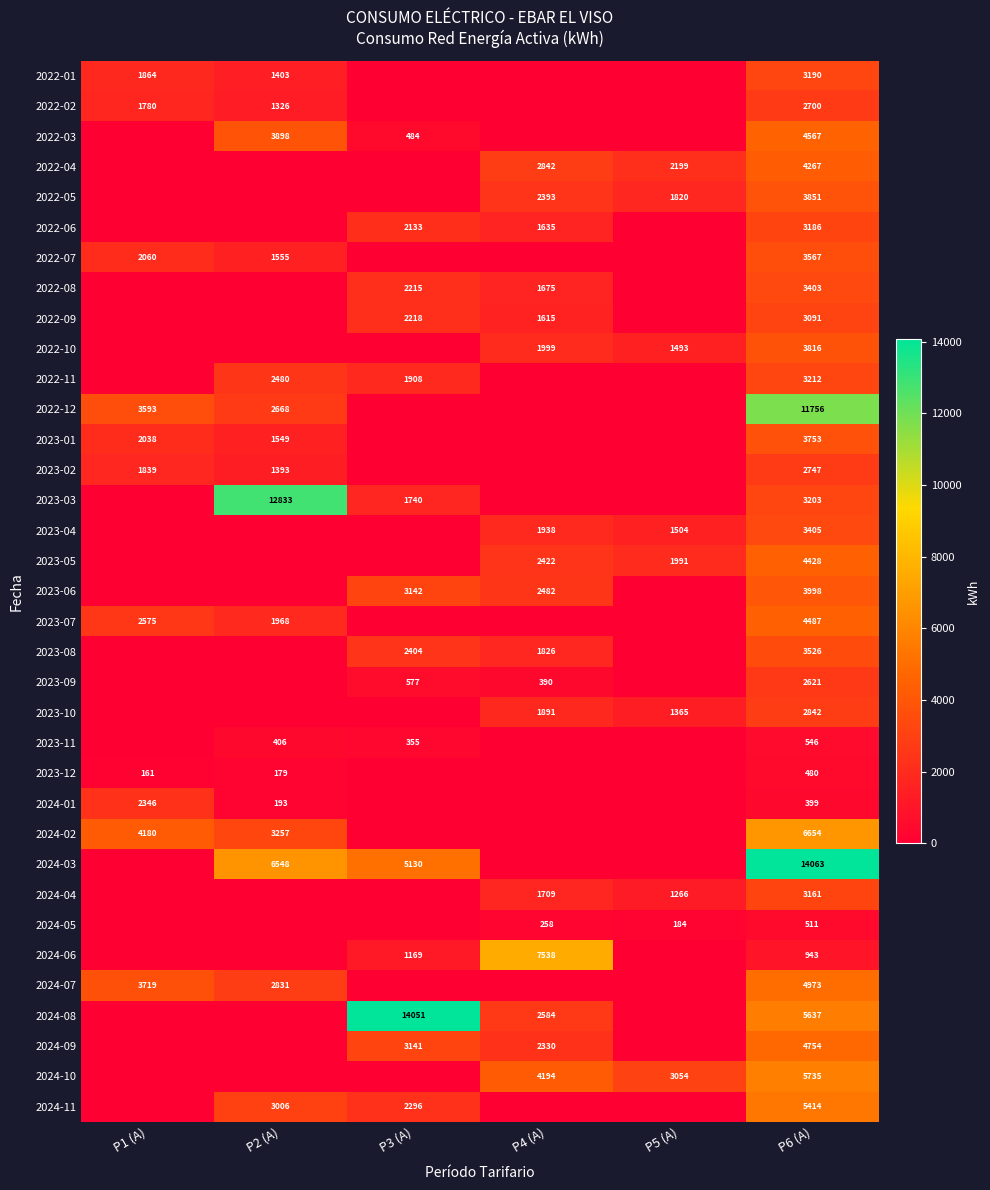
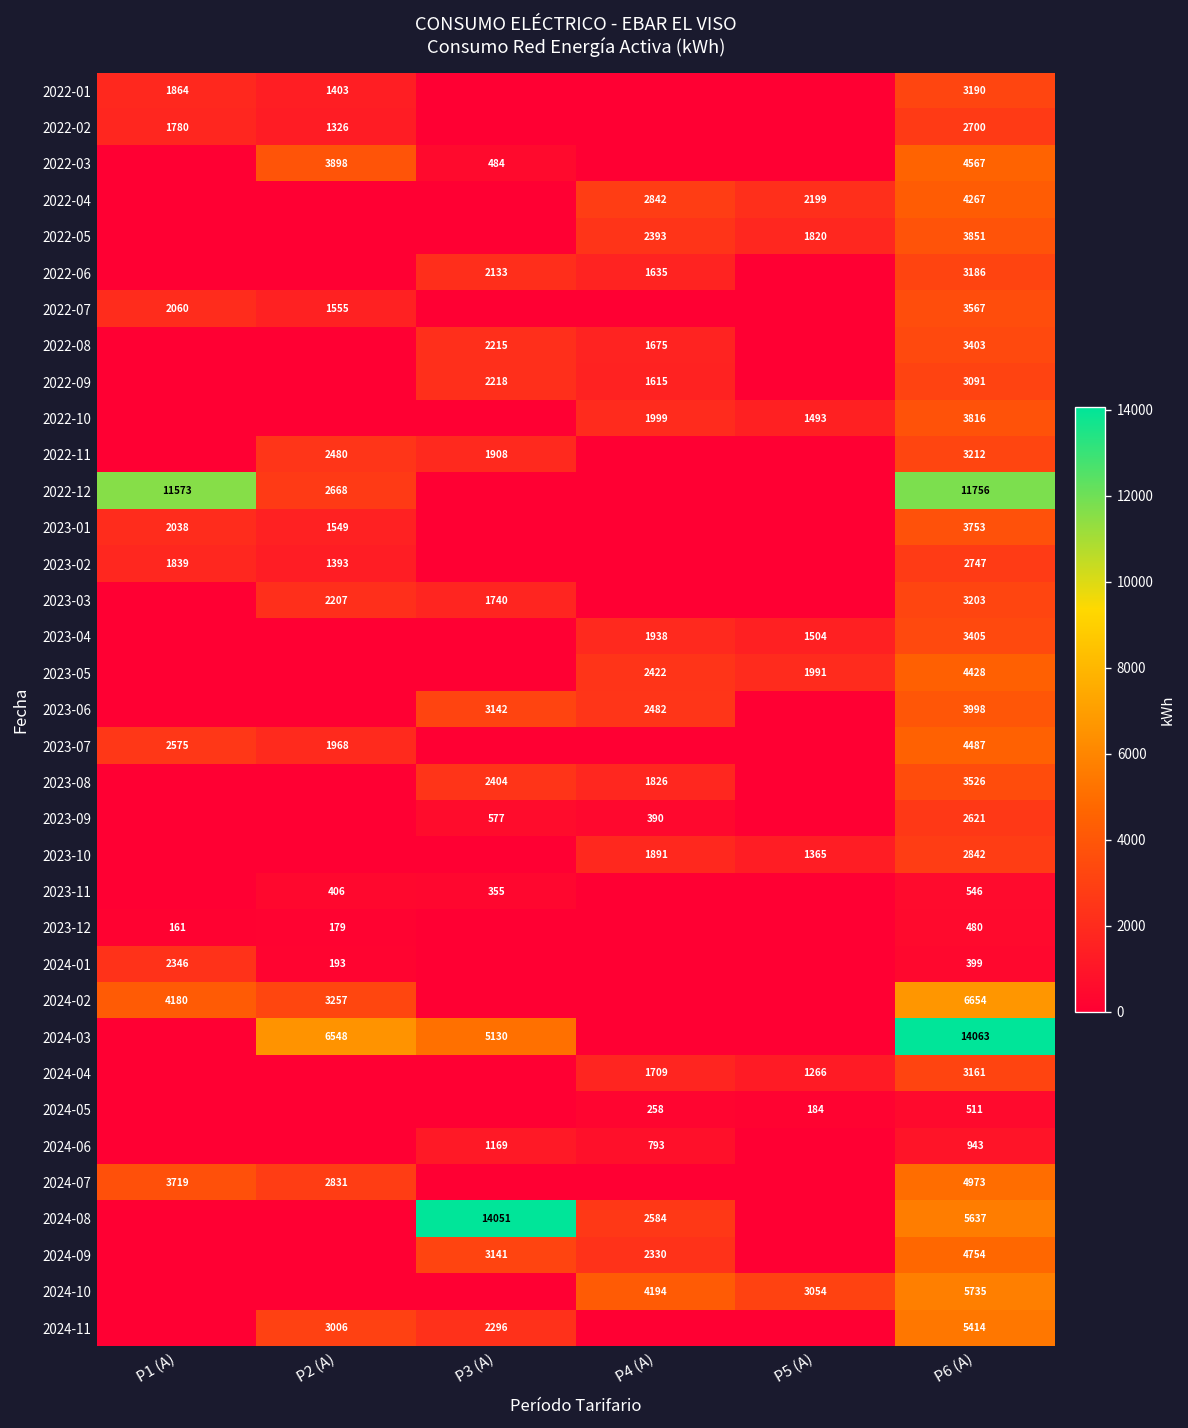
  {
    "2022-01": {
      "P1 (A)": 1864,
      "P2 (A)": 1403,
      "P6 (A)": 3190
    },
    "2022-02": {
      "P1 (A)": 1780,
      "P2 (A)": 1326,
      "P6 (A)": 2700
    },
    "2022-03": {
      "P2 (A)": 3898,
      "P3 (A)": 484,
      "P6 (A)": 4567
    },
    "2022-04": {
      "P4 (A)": 2842,
      "P5 (A)": 2199,
      "P6 (A)": 4267
    },
    "2022-05": {
      "P4 (A)": 2393,
      "P5 (A)": 1820,
      "P6 (A)": 3851
    },
    "2022-06": {
      "P3 (A)": 2133,
      "P4 (A)": 1635,
      "P6 (A)": 3186
    },
    "2022-07": {
      "P1 (A)": 2060,
      "P2 (A)": 1555,
      "P6 (A)": 3567
    },
    "2022-08": {
      "P3 (A)": 2215,
      "P4 (A)": 1675,
      "P6 (A)": 3403
    },
    "2022-09": {
      "P3 (A)": 2218,
      "P4 (A)": 1615,
      "P6 (A)": 3091
    },
    "2022-10": {
      "P4 (A)": 1999,
      "P5 (A)": 1493,
      "P6 (A)": 3816
    },
    "2022-11": {
      "P2 (A)": 2480,
      "P3 (A)": 1908,
      "P6 (A)": 3212
    },
    "2022-12": {
-     "P1 (A)": 3593,
+     "P1 (A)": 11573,
      "P2 (A)": 2668,
      "P6 (A)": 11756
    },
    "2023-01": {
      "P1 (A)": 2038,
      "P2 (A)": 1549,
      "P6 (A)": 3753
    },
    "2023-02": {
      "P1 (A)": 1839,
      "P2 (A)": 1393,
      "P6 (A)": 2747
    },
    "2023-03": {
-     "P2 (A)": 12833,
+     "P2 (A)": 2207,
      "P3 (A)": 1740,
      "P6 (A)": 3203
    },
    "2023-04": {
      "P4 (A)": 1938,
      "P5 (A)": 1504,
      "P6 (A)": 3405
    },
    "2023-05": {
      "P4 (A)": 2422,
      "P5 (A)": 1991,
      "P6 (A)": 4428
    },
    "2023-06": {
      "P3 (A)": 3142,
      "P4 (A)": 2482,
      "P6 (A)": 3998
    },
    "2023-07": {
      "P1 (A)": 2575,
      "P2 (A)": 1968,
      "P6 (A)": 4487
    },
    "2023-08": {
      "P3 (A)": 2404,
      "P4 (A)": 1826,
      "P6 (A)": 3526
    },
    "2023-09": {
      "P3 (A)": 577,
      "P4 (A)": 390,
      "P6 (A)": 2621
    },
    "2023-10": {
      "P4 (A)": 1891,
      "P5 (A)": 1365,
      "P6 (A)": 2842
    },
    "2023-11": {
      "P2 (A)": 406,
      "P3 (A)": 355,
      "P6 (A)": 546
    },
    "2023-12": {
      "P1 (A)": 161,
      "P2 (A)": 179,
      "P6 (A)": 480
    },
    "2024-01": {
      "P1 (A)": 2346,
      "P2 (A)": 193,
      "P6 (A)": 399
    },
    "2024-02": {
      "P1 (A)": 4180,
      "P2 (A)": 3257,
      "P6 (A)": 6654
    },
    "2024-03": {
      "P2 (A)": 6548,
      "P3 (A)": 5130,
      "P6 (A)": 14063
    },
    "2024-04": {
      "P4 (A)": 1709,
      "P5 (A)": 1266,
      "P6 (A)": 3161
    },
    "2024-05": {
      "P4 (A)": 258,
      "P5 (A)": 184,
      "P6 (A)": 511
    },
    "2024-06": {
      "P3 (A)": 1169,
-     "P4 (A)": 7538,
+     "P4 (A)": 793,
      "P6 (A)": 943
    },
    "2024-07": {
      "P1 (A)": 3719,
      "P2 (A)": 2831,
      "P6 (A)": 4973
    },
    "2024-08": {
      "P3 (A)": 14051,
      "P4 (A)": 2584,
      "P6 (A)": 5637
    },
    "2024-09": {
      "P3 (A)": 3141,
      "P4 (A)": 2330,
      "P6 (A)": 4754
    },
    "2024-10": {
      "P4 (A)": 4194,
      "P5 (A)": 3054,
      "P6 (A)": 5735
    },
    "2024-11": {
      "P2 (A)": 3006,
      "P3 (A)": 2296,
      "P6 (A)": 5414
    }
  }
